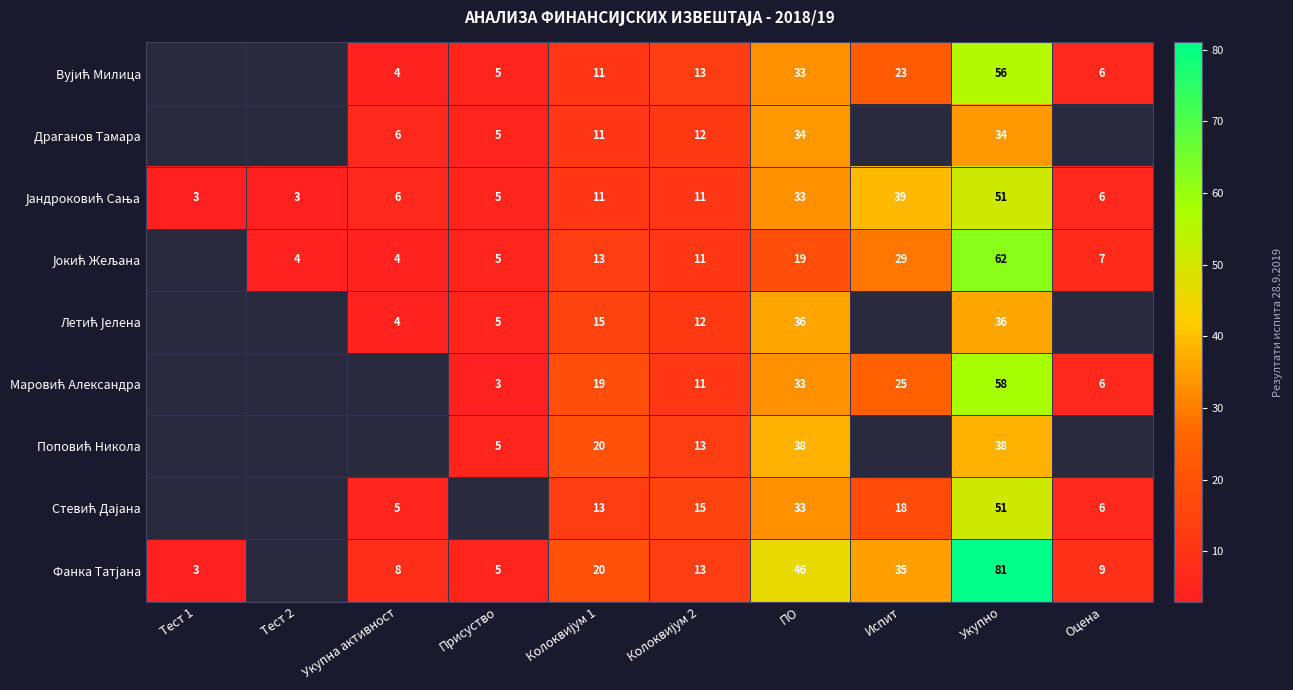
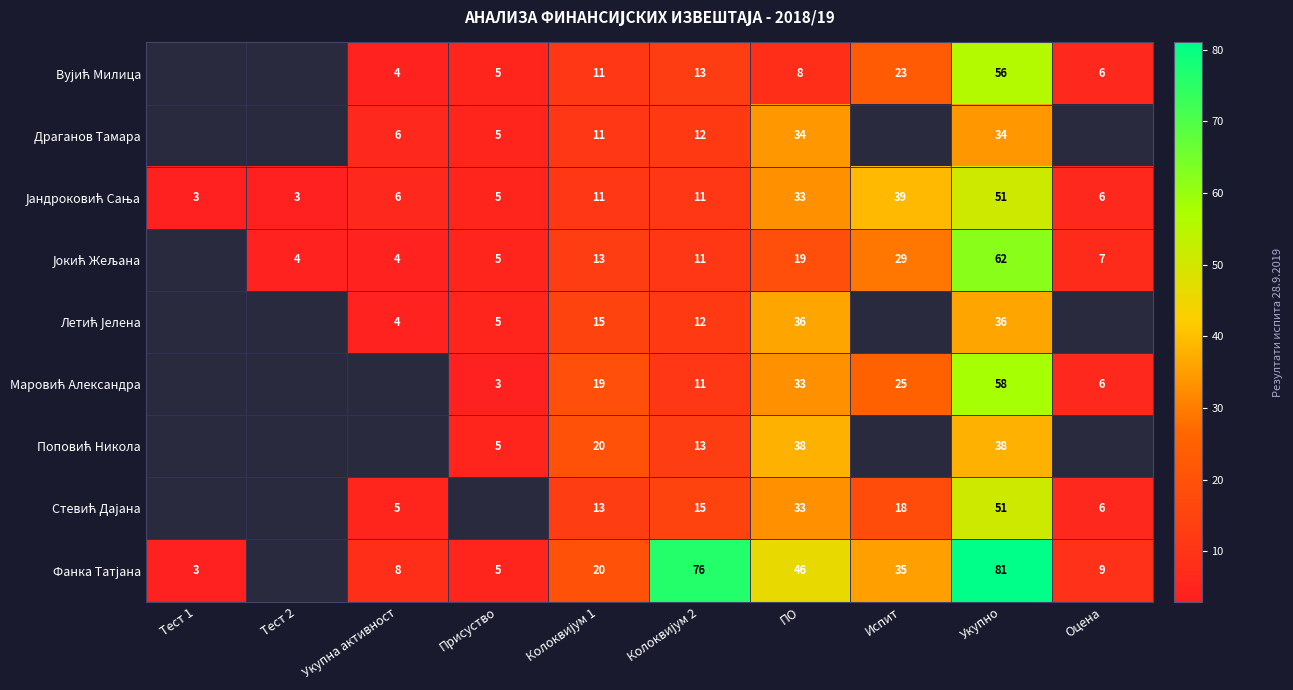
  {
    "Вујић Милица": {
      "Укупна активност": 4,
      "Присуство": 5,
      "Колоквијум 1": 11,
      "Колоквијум 2": 13,
-     "ПО": 33,
+     "ПО": 8,
      "Испит": 23,
      "Укупно": 56,
      "Оцена": 6
    },
    "Драганов Тамара": {
      "Укупна активност": 6,
      "Присуство": 5,
      "Колоквијум 1": 11,
      "Колоквијум 2": 12,
      "ПО": 34,
      "Укупно": 34
    },
    "Јандроковић Сања": {
      "Тест 1": 3,
      "Тест 2": 3,
      "Укупна активност": 6,
      "Присуство": 5,
      "Колоквијум 1": 11,
      "Колоквијум 2": 11,
      "ПО": 33,
      "Испит": 39,
      "Укупно": 51,
      "Оцена": 6
    },
    "Јокић Жељана": {
      "Тест 2": 4,
      "Укупна активност": 4,
      "Присуство": 5,
      "Колоквијум 1": 13,
      "Колоквијум 2": 11,
      "ПО": 19,
      "Испит": 29,
      "Укупно": 62,
      "Оцена": 7
    },
    "Летић Јелена": {
      "Укупна активност": 4,
      "Присуство": 5,
      "Колоквијум 1": 15,
      "Колоквијум 2": 12,
      "ПО": 36,
      "Укупно": 36
    },
    "Маровић Александра": {
      "Присуство": 3,
      "Колоквијум 1": 19,
      "Колоквијум 2": 11,
      "ПО": 33,
      "Испит": 25,
      "Укупно": 58,
      "Оцена": 6
    },
    "Поповић Никола": {
      "Присуство": 5,
      "Колоквијум 1": 20,
      "Колоквијум 2": 13,
      "ПО": 38,
      "Укупно": 38
    },
    "Стевић Дајана": {
      "Укупна активност": 5,
      "Колоквијум 1": 13,
      "Колоквијум 2": 15,
      "ПО": 33,
      "Испит": 18,
      "Укупно": 51,
      "Оцена": 6
    },
    "Фанка Татјана": {
      "Тест 1": 3,
      "Укупна активност": 8,
      "Присуство": 5,
      "Колоквијум 1": 20,
-     "Колоквијум 2": 13,
+     "Колоквијум 2": 76,
      "ПО": 46,
      "Испит": 35,
      "Укупно": 81,
      "Оцена": 9
    }
  }
